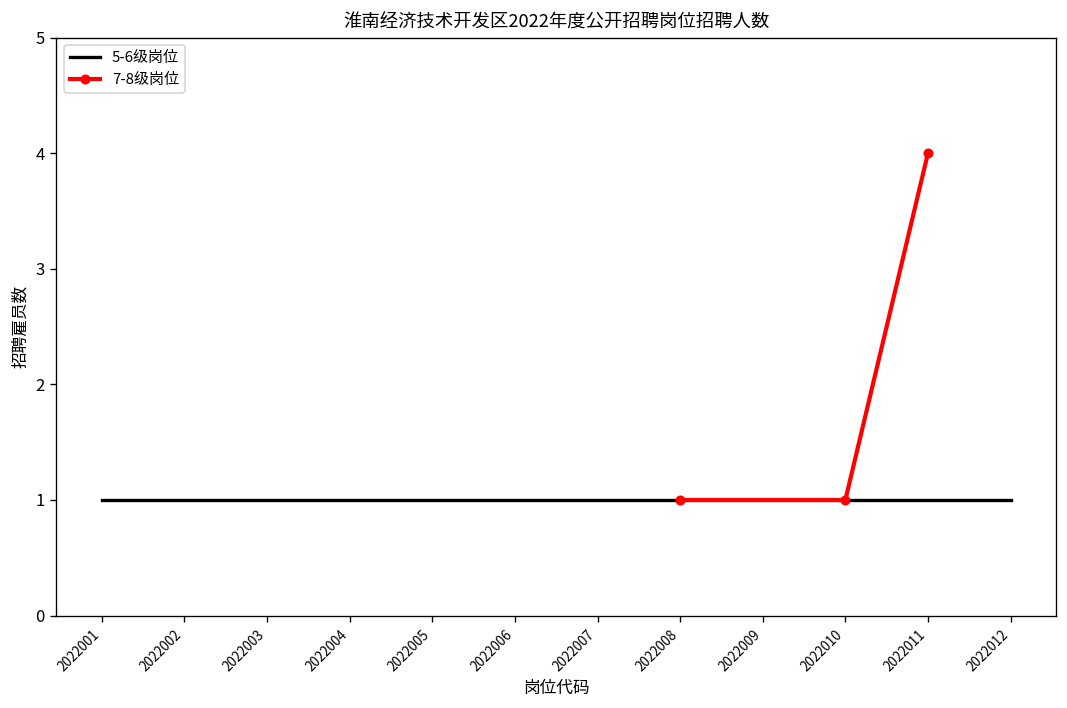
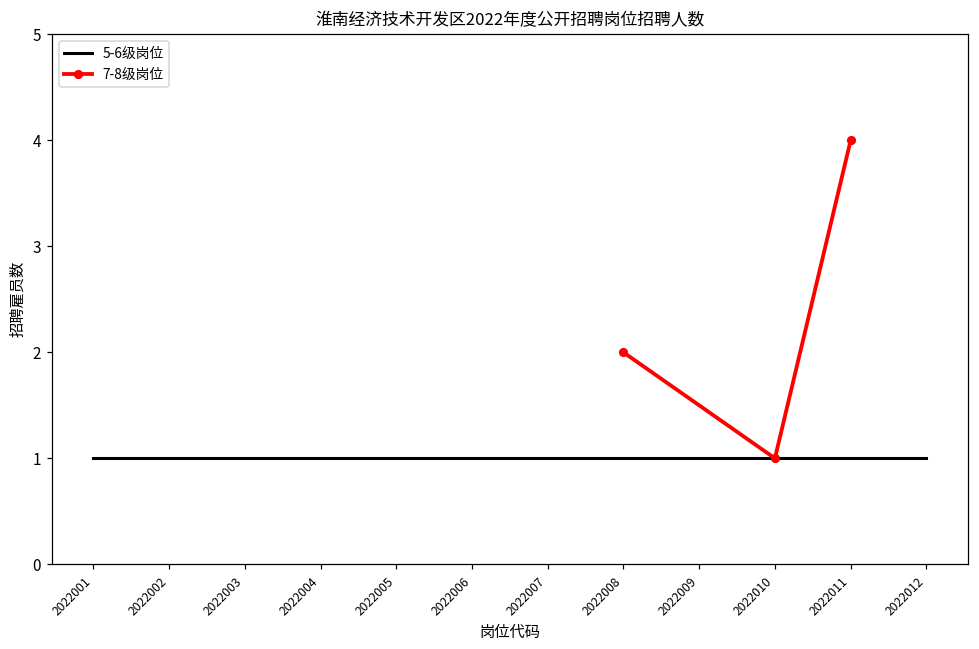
  {
    "5-6级岗位": {
      "2022001": 1,
      "2022002": 1,
      "2022003": 1,
      "2022004": 1,
      "2022005": 1,
      "2022006": 1,
      "2022007": 1,
      "2022009": 1,
      "2022012": 1
    },
    "7-8级岗位": {
-     "2022008": 1,
+     "2022008": 2,
      "2022010": 1,
      "2022011": 4
    }
  }
